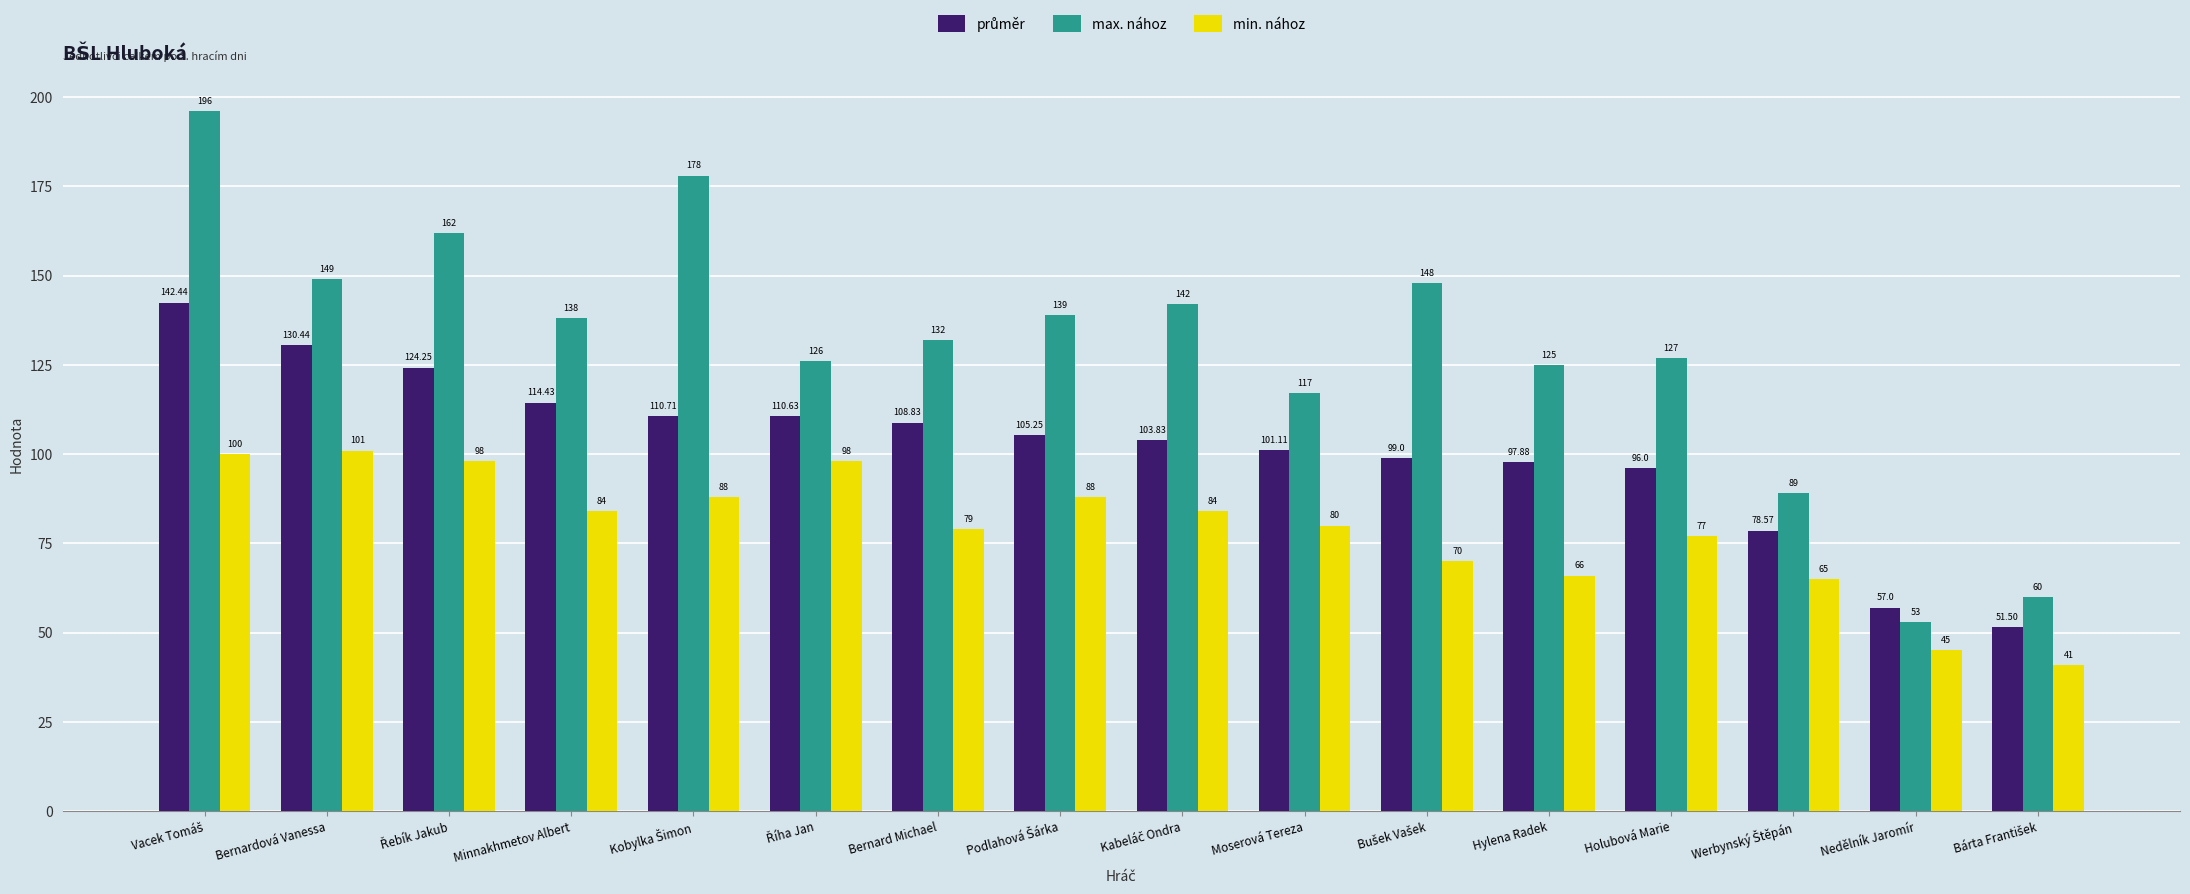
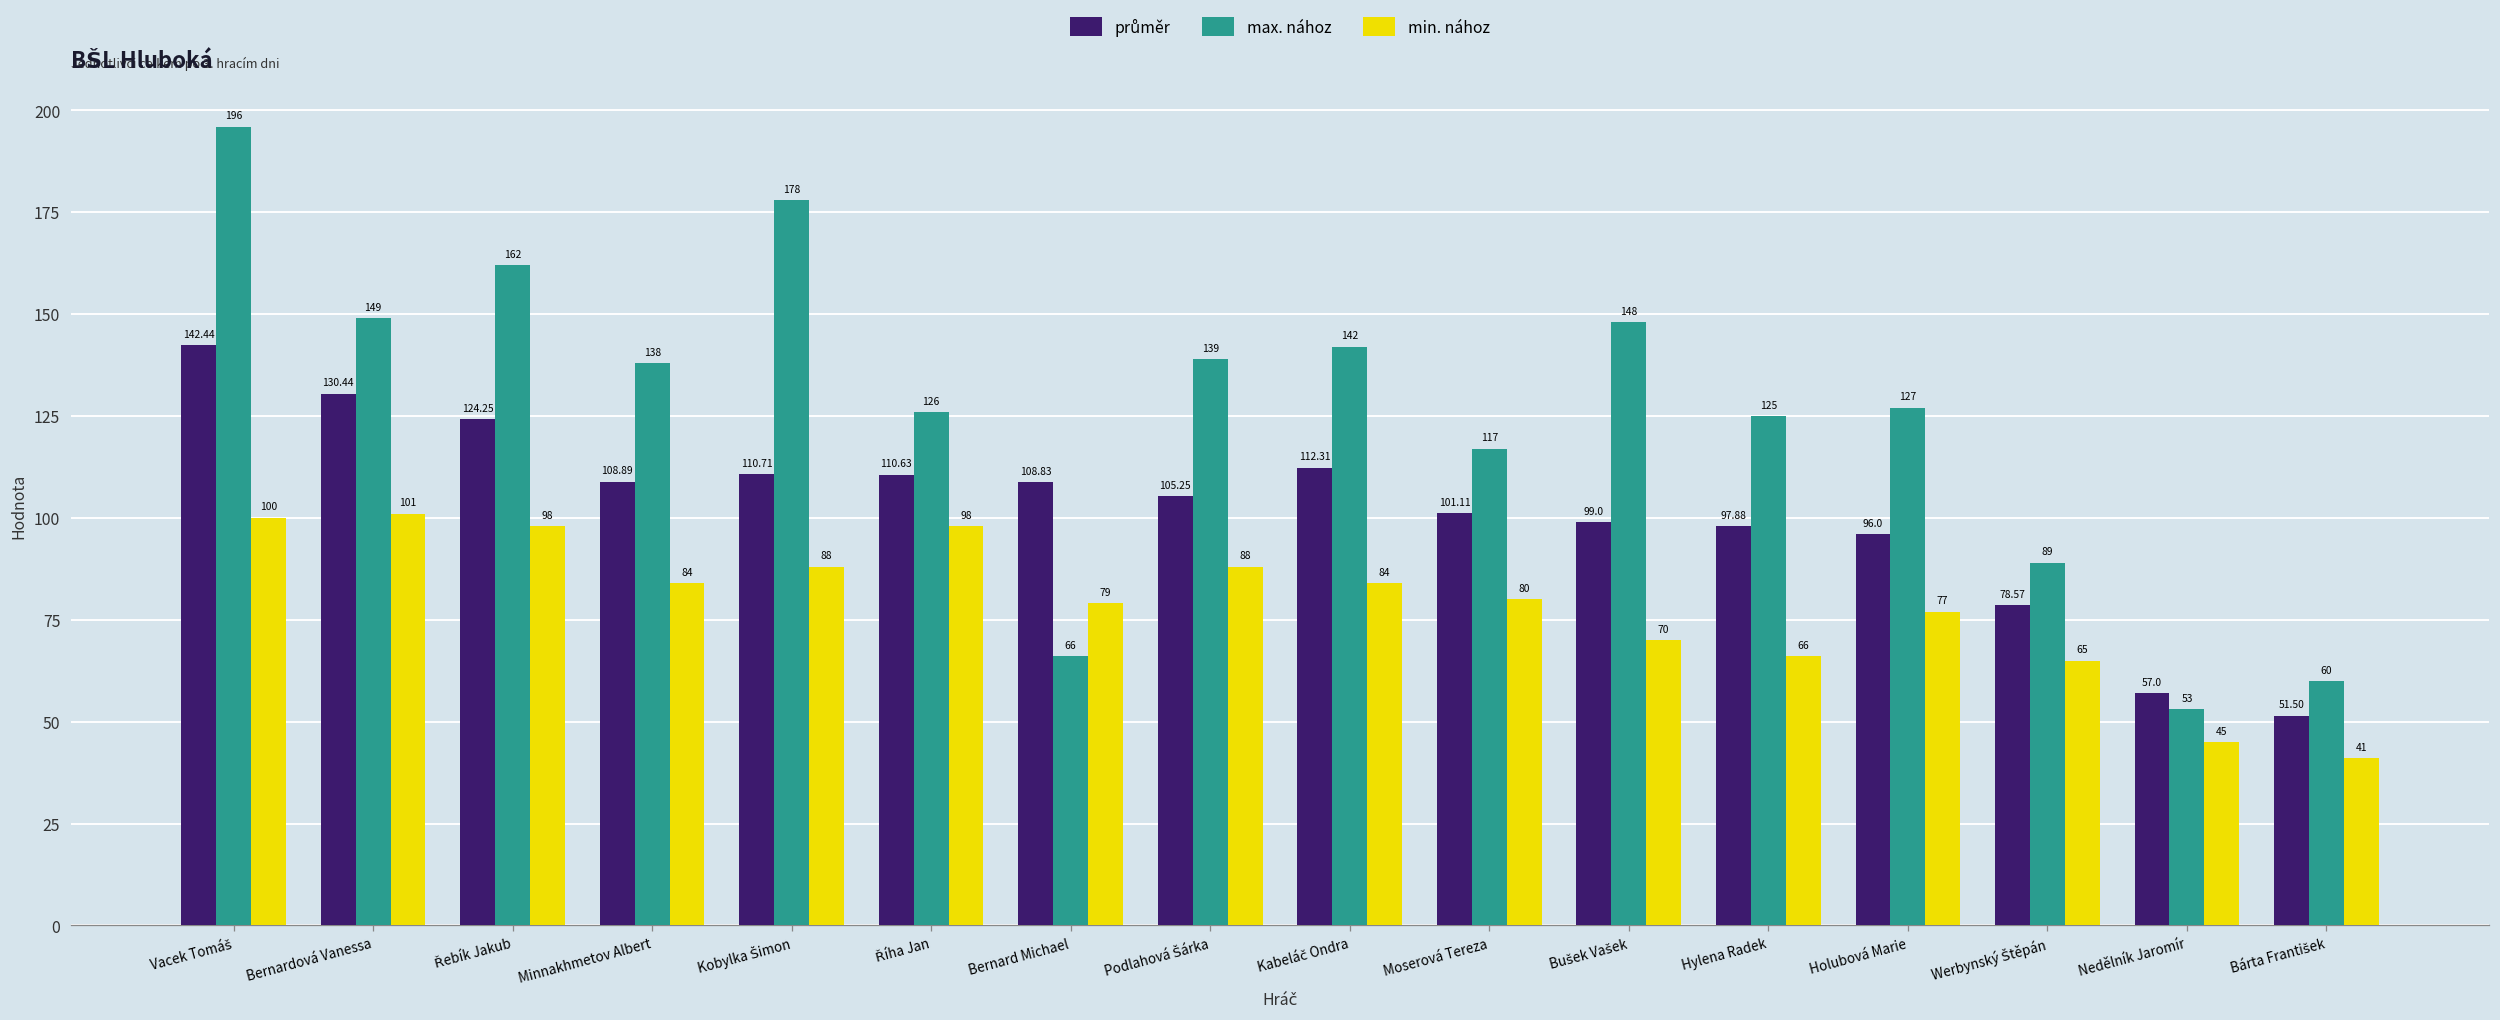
  {
    "průměr": {
      "Vacek Tomáš": 142.44,
      "Bernardová Vanessa": 130.44,
      "Řebík Jakub": 124.25,
-     "Minnakhmetov Albert": 114.43,
+     "Minnakhmetov Albert": 108.89,
      "Kobylka Šimon": 110.71,
      "Říha Jan": 110.63,
      "Bernard Michael": 108.83,
      "Podlahová Šárka": 105.25,
-     "Kabeláč Ondra": 103.83,
+     "Kabeláč Ondra": 112.31,
      "Moserová Tereza": 101.11,
      "Bušek Vašek": 99.0,
      "Hylena Radek": 97.88,
      "Holubová Marie": 96.0,
      "Werbynský Štěpán": 78.57,
      "Nedělník Jaromír": 57.0,
      "Bárta František": 51.50
    },
    "max. nához": {
      "Vacek Tomáš": 196,
      "Bernardová Vanessa": 149,
      "Řebík Jakub": 162,
      "Minnakhmetov Albert": 138,
      "Kobylka Šimon": 178,
      "Říha Jan": 126,
-     "Bernard Michael": 132,
+     "Bernard Michael": 66,
      "Podlahová Šárka": 139,
      "Kabeláč Ondra": 142,
      "Moserová Tereza": 117,
      "Bušek Vašek": 148,
      "Hylena Radek": 125,
      "Holubová Marie": 127,
      "Werbynský Štěpán": 89,
      "Nedělník Jaromír": 53,
      "Bárta František": 60
    },
    "min. nához": {
      "Vacek Tomáš": 100,
      "Bernardová Vanessa": 101,
      "Řebík Jakub": 98,
      "Minnakhmetov Albert": 84,
      "Kobylka Šimon": 88,
      "Říha Jan": 98,
      "Bernard Michael": 79,
      "Podlahová Šárka": 88,
      "Kabeláč Ondra": 84,
      "Moserová Tereza": 80,
      "Bušek Vašek": 70,
      "Hylena Radek": 66,
      "Holubová Marie": 77,
      "Werbynský Štěpán": 65,
      "Nedělník Jaromír": 45,
      "Bárta František": 41
    }
  }
